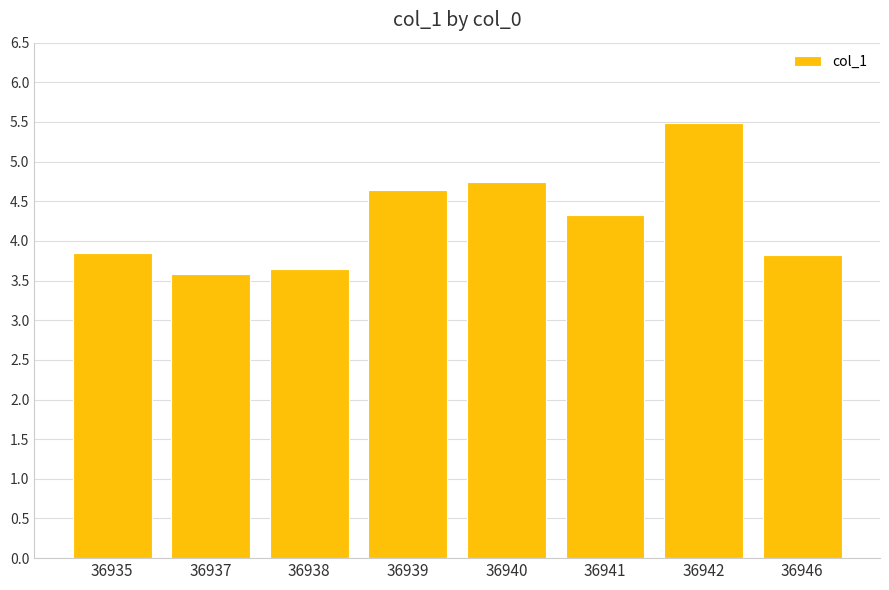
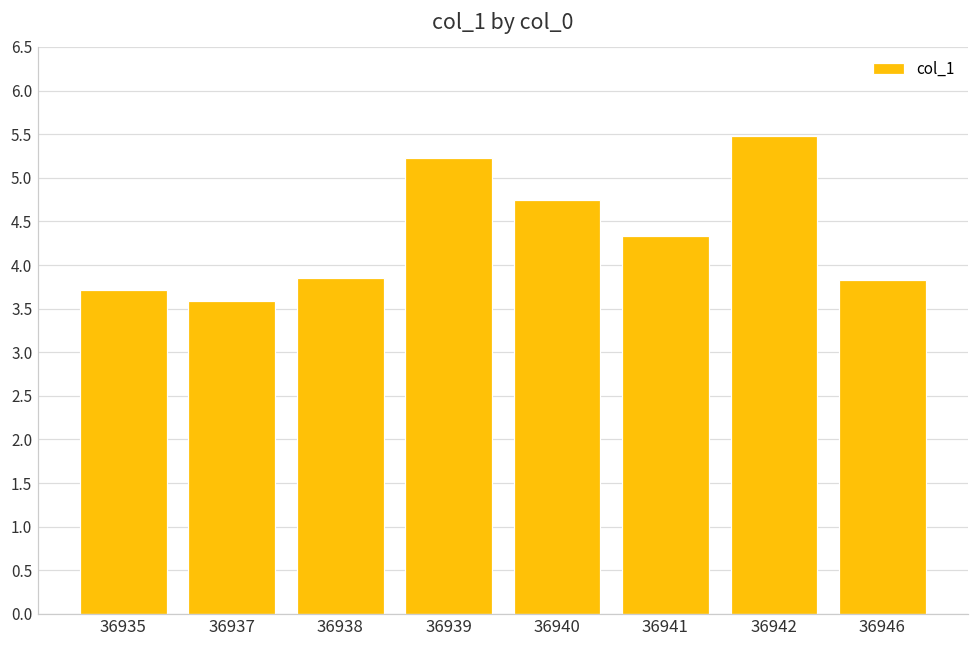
  {
-   "36935": 3.9,
+   "36935": 3.7,
    "36937": 3.6,
-   "36938": 3.6,
-   "36939": 4.6,
+   "36938": 3.9,
+   "36939": 5.2,
    "36940": 4.7,
    "36941": 4.3,
    "36942": 5.5,
    "36946": 3.8
  }
